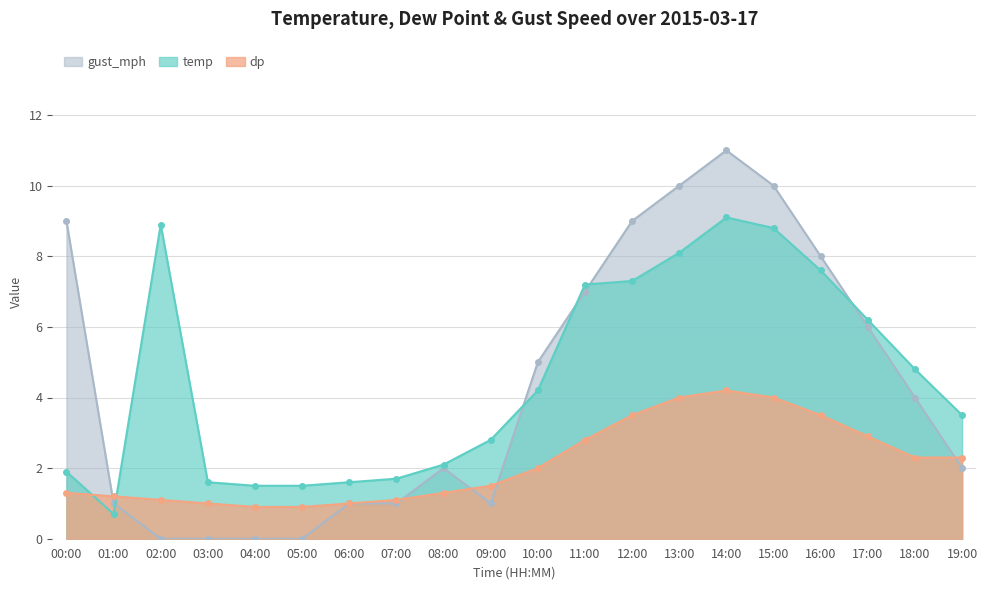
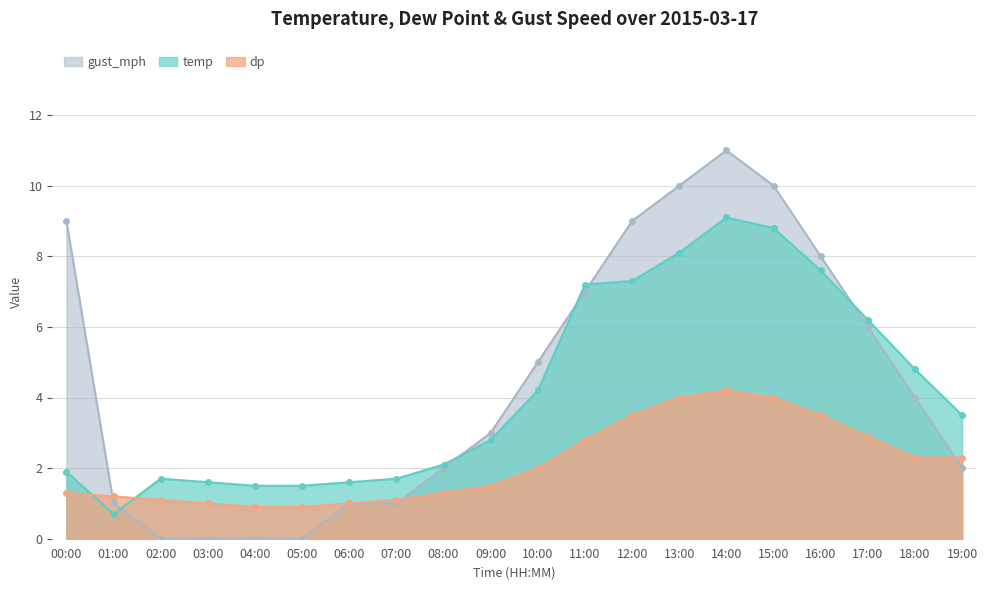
  {
    "gust_mph": {
      "00:00": 9,
      "01:00": 1,
      "02:00": 0,
      "03:00": 0,
      "04:00": 0,
      "05:00": 0,
      "07:00": 1,
      "08:00": 2,
-     "09:00": 1,
+     "09:00": 3,
      "10:00": 5,
      "11:00": 7,
      "12:00": 9,
      "13:00": 10,
      "14:00": 11,
      "15:00": 10,
      "16:00": 8,
      "17:00": 6,
      "18:00": 4,
      "19:00": 2
    },
    "temp": {
      "00:00": 1.9,
      "01:00": 0.7,
-     "02:00": 8.9,
+     "02:00": 1.7,
      "03:00": 1.6,
      "04:00": 1.5,
      "05:00": 1.5,
      "06:00": 1.6,
      "07:00": 1.7,
      "08:00": 2.1,
      "09:00": 2.8,
      "10:00": 4.2,
      "11:00": 7.2,
      "12:00": 7.3,
      "13:00": 8.1,
      "14:00": 9.1,
      "15:00": 8.8,
      "16:00": 7.6,
      "17:00": 6.2,
      "18:00": 4.8,
      "19:00": 3.5
    },
    "dp": {
      "00:00": 1.3,
      "01:00": 1.2,
      "02:00": 1.1,
      "03:00": 1.0,
      "04:00": 0.9,
      "05:00": 0.9,
      "07:00": 1.1,
      "08:00": 1.3,
      "09:00": 1.5,
      "10:00": 2.0,
      "11:00": 2.8,
      "12:00": 3.5,
      "13:00": 4.0,
      "14:00": 4.2,
      "15:00": 4.0,
      "16:00": 3.5,
      "17:00": 2.9,
      "18:00": 2.3,
      "19:00": 2.3
    }
  }
